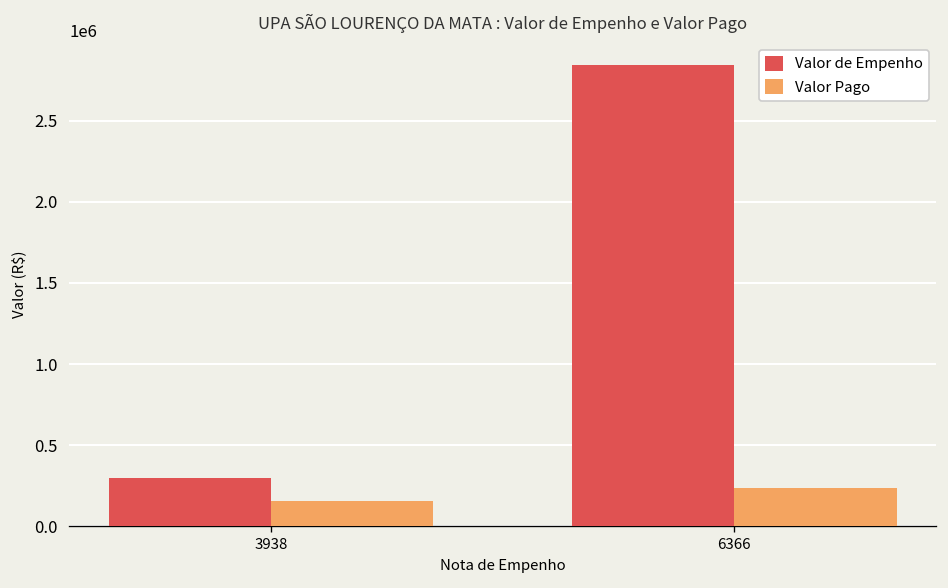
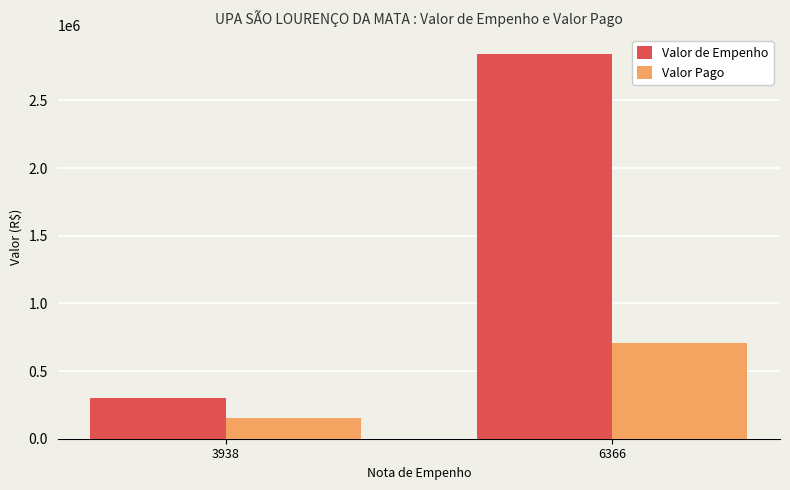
  {
    "Valor de Empenho": {
      "3938": 300000,
      "6366": 2840000
    },
    "Valor Pago": {
      "3938": 160000,
-     "6366": 230000
+     "6366": 710000
    }
  }
